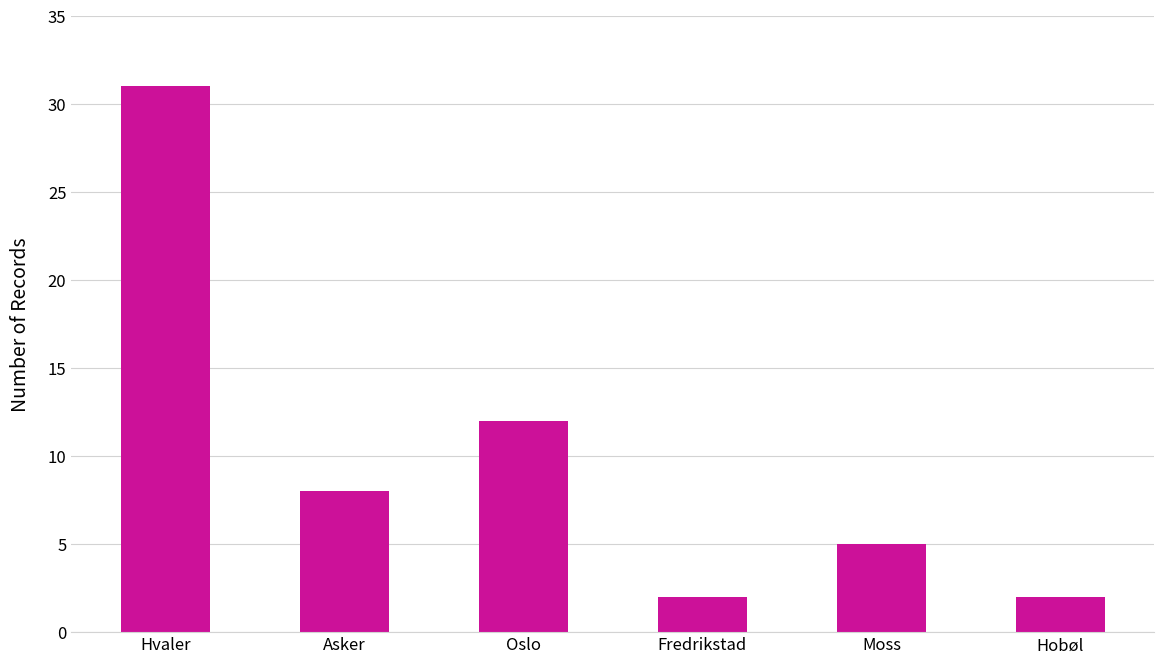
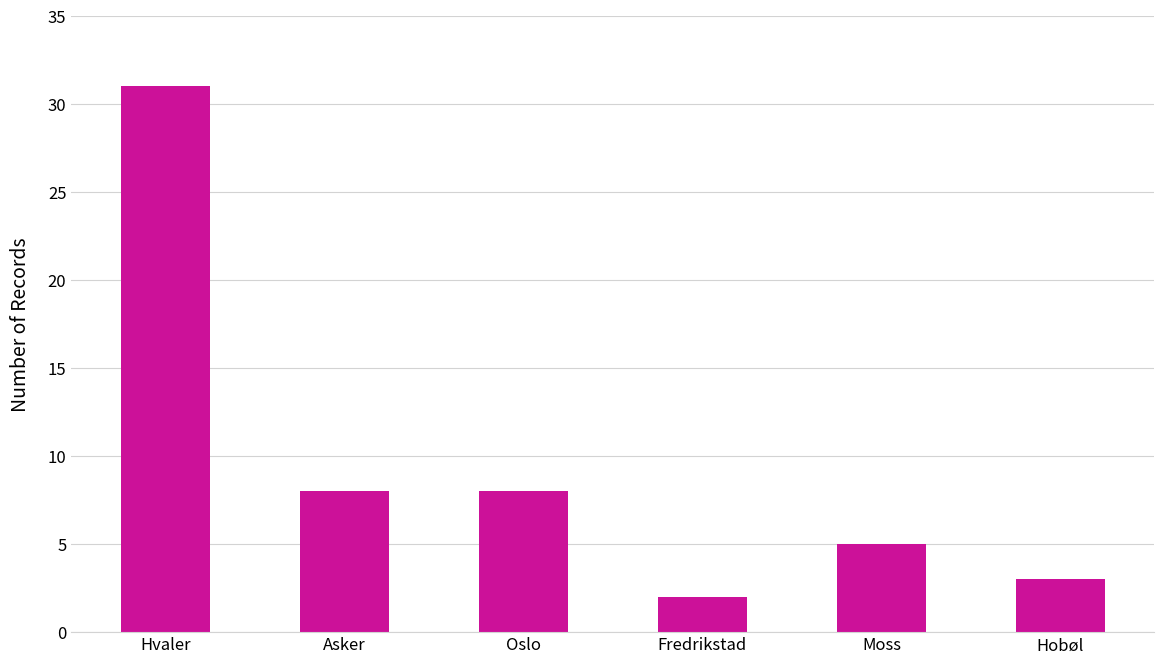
  {
    "Hvaler": 31,
    "Asker": 8,
-   "Oslo": 12,
+   "Oslo": 8,
    "Fredrikstad": 2,
    "Moss": 5,
-   "Hobøl": 2
+   "Hobøl": 3
  }
